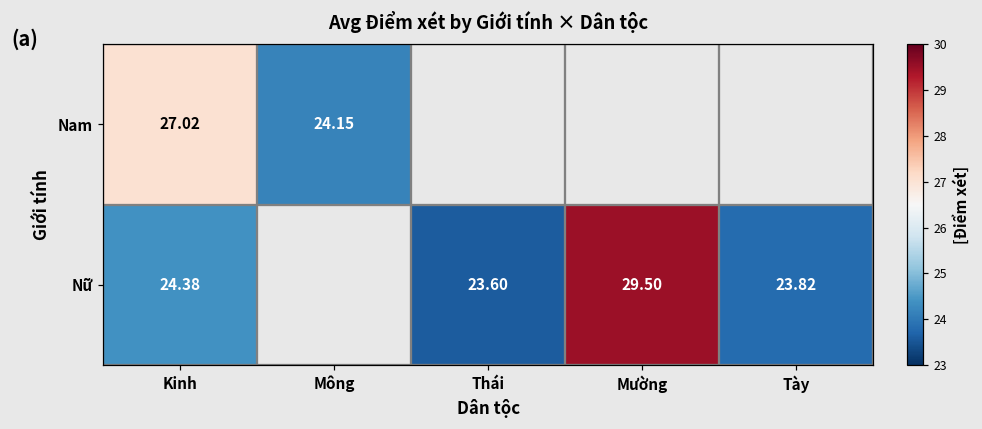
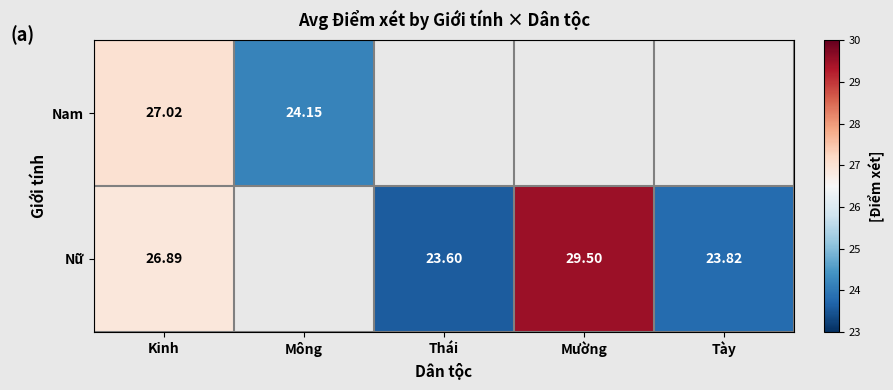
  {
    "Nam": {
      "Kinh": 27.02,
      "Mông": 24.15
    },
    "Nữ": {
-     "Kinh": 24.38,
+     "Kinh": 26.89,
      "Thái": 23.60,
      "Mường": 29.50,
      "Tày": 23.82
    }
  }
